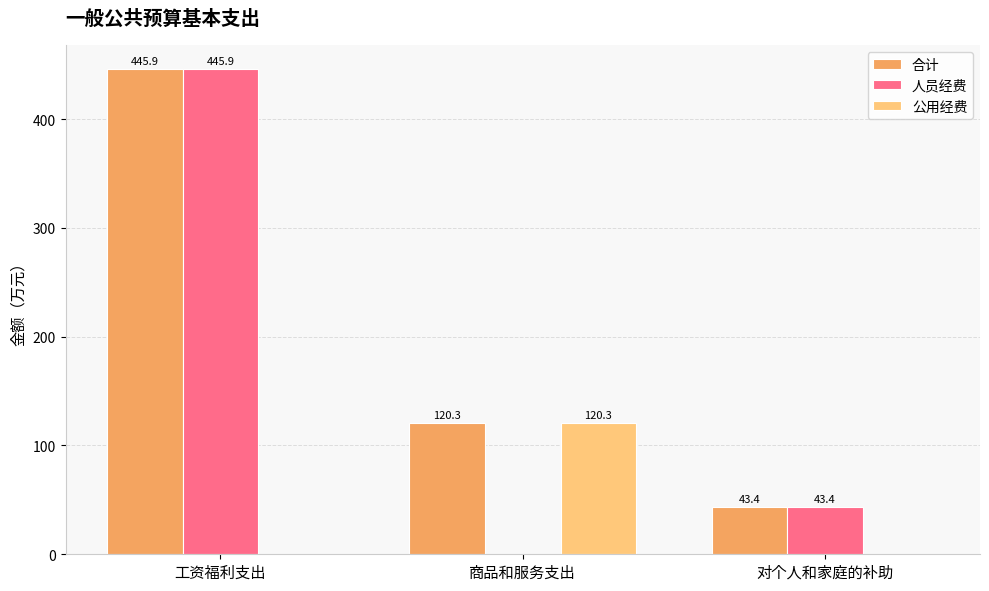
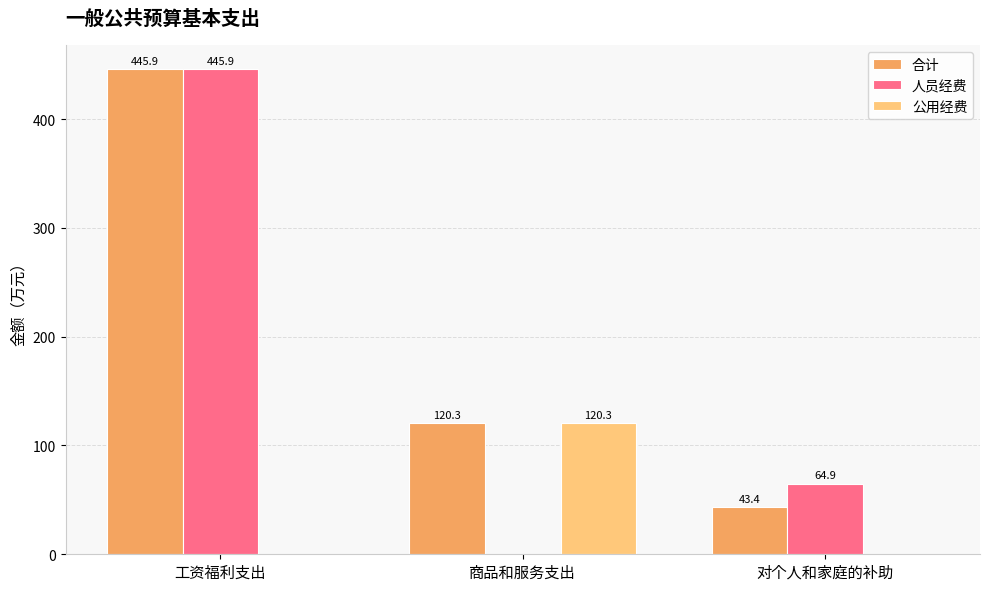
  {
    "人员经费": {
      "工资福利支出": 445.9,
-     "对个人和家庭的补助": 43.4
+     "对个人和家庭的补助": 64.9
    }
  }
